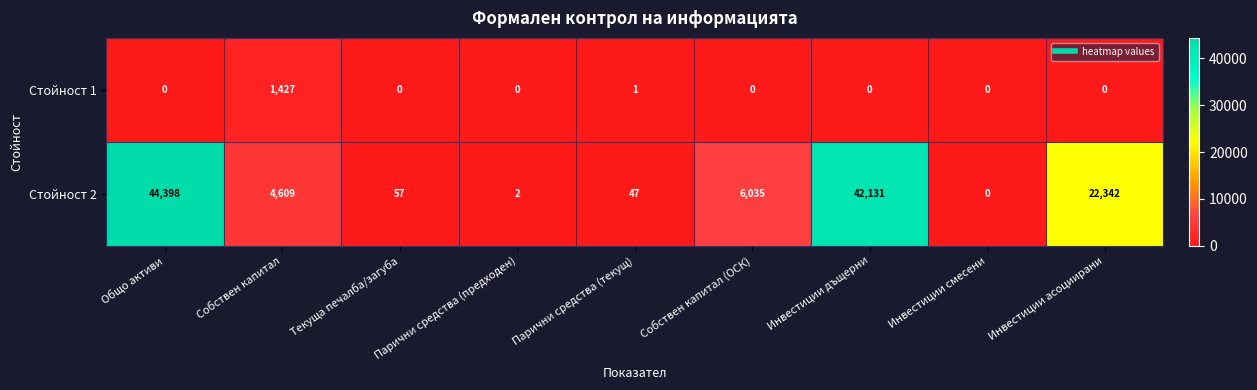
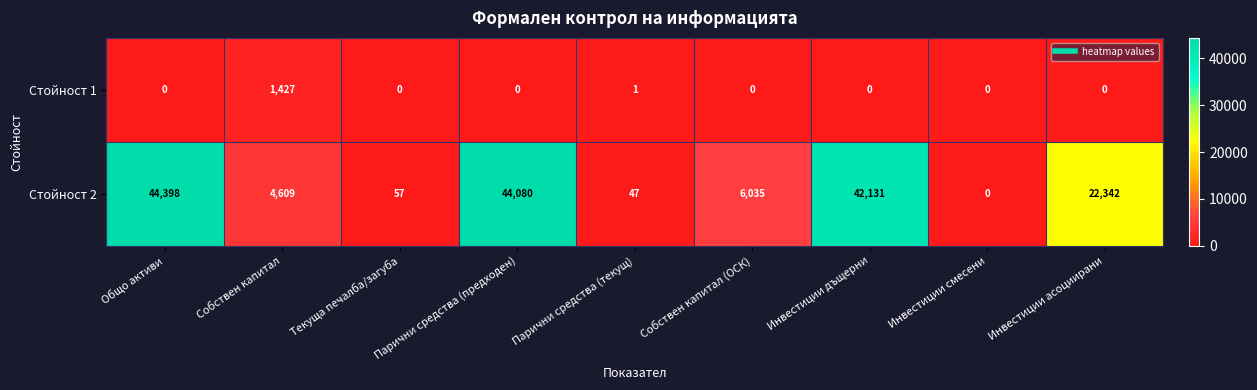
  {
    "Стойност 1": {
      "Общо активи": "0",
      "Собствен капитал": "1,427",
      "Текуща печалба/загуба": "0",
      "Парични средства (предходен)": "0",
      "Парични средства (текущ)": "1",
      "Собствен капитал (ОСК)": "0",
      "Инвестиции дъщерни": "0",
      "Инвестиции смесени": "0",
      "Инвестиции асоциирани": "0"
    },
    "Стойност 2": {
      "Общо активи": "44,398",
      "Собствен капитал": "4,609",
      "Текуща печалба/загуба": "57",
-     "Парични средства (предходен)": "2",
+     "Парични средства (предходен)": "44,080",
      "Парични средства (текущ)": "47",
      "Собствен капитал (ОСК)": "6,035",
      "Инвестиции дъщерни": "42,131",
      "Инвестиции смесени": "0",
      "Инвестиции асоциирани": "22,342"
    }
  }
